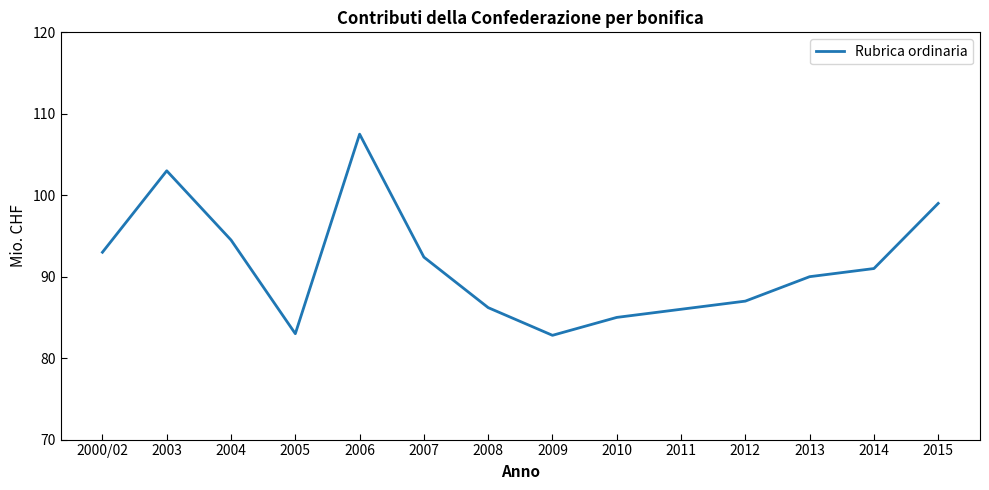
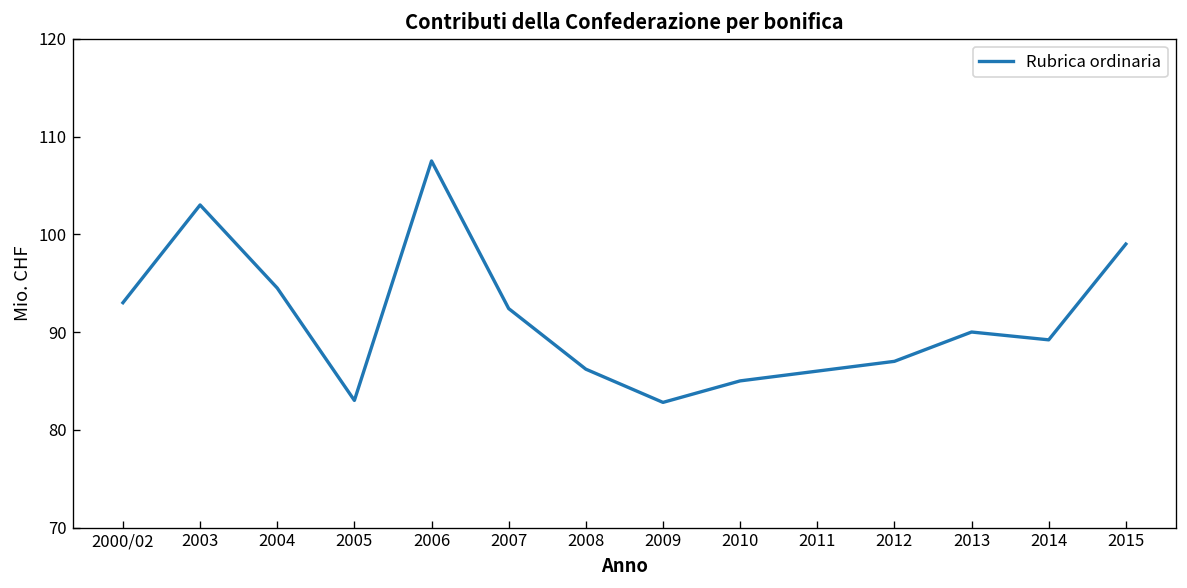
  {
    "2000/02": 93,
    "2003": 103,
    "2004": 95,
    "2005": 83,
    "2006": 108,
    "2007": 92,
    "2008": 86,
    "2009": 83,
    "2010": 85,
    "2011": 86,
    "2012": 87,
    "2013": 90,
-   "2014": 91,
+   "2014": 89,
    "2015": 99
  }
